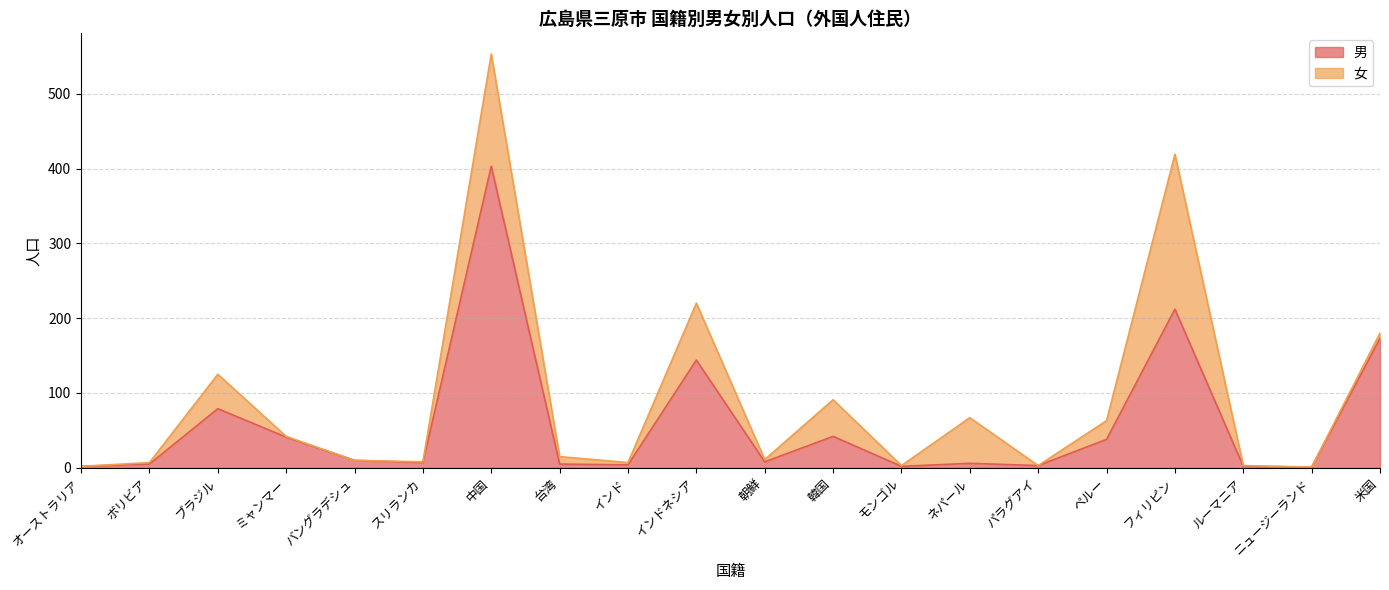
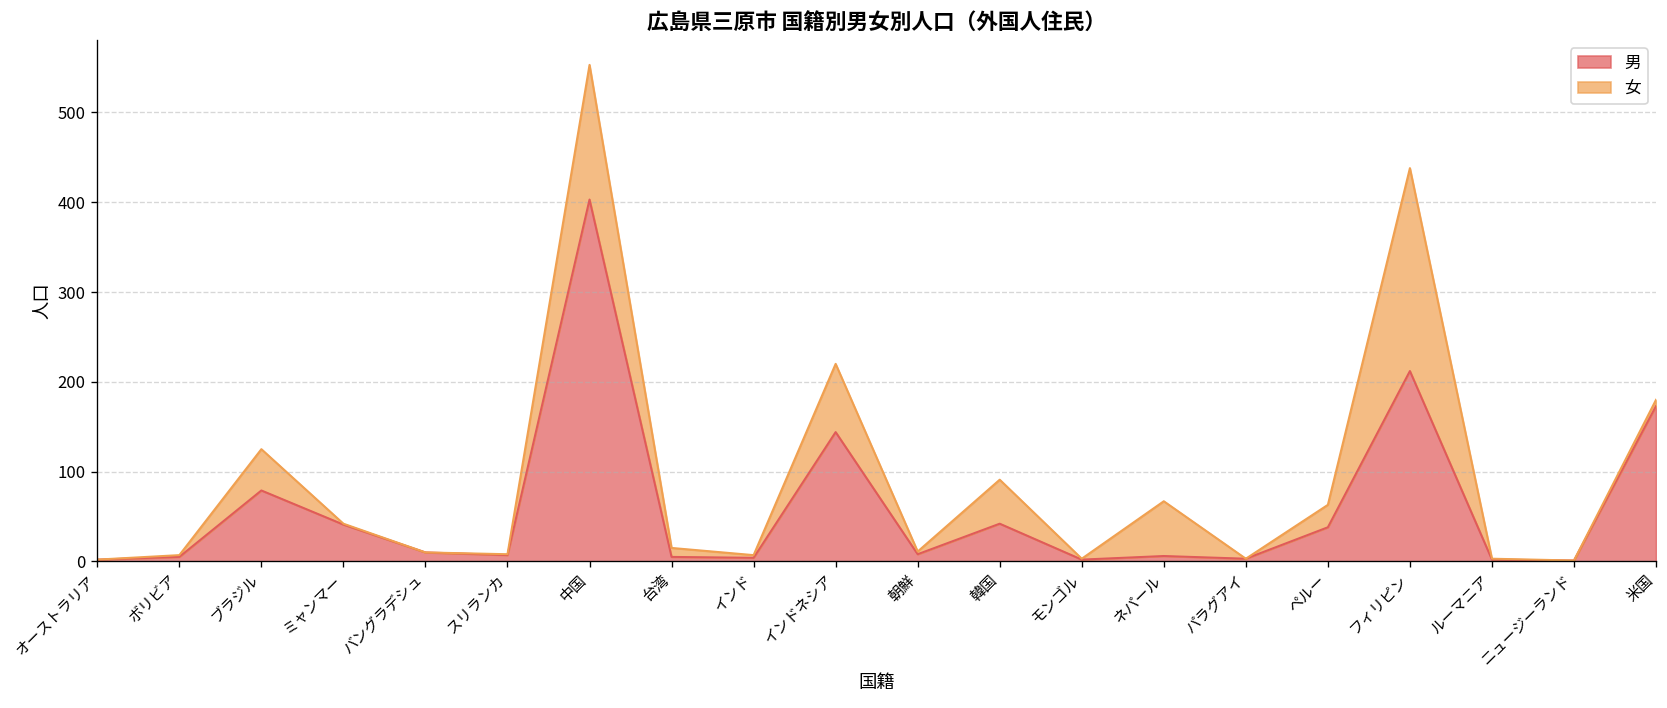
  {
    "男": {
      "ブラジル": 80,
      "中国": 400,
      "台湾": 10,
      "インドネシア": 140,
      "韓国": 40,
      "ネパール": 10,
      "ペルー": 40,
      "フィリピン": 210,
      "米国": 170
    },
    "女": {
      "ブラジル": 50,
      "中国": 150,
      "台湾": 10,
      "インドネシア": 80,
      "韓国": 50,
      "ネパール": 60,
      "ペルー": 30,
-     "フィリピン": 210,
+     "フィリピン": 230,
      "米国": 10
    }
  }
